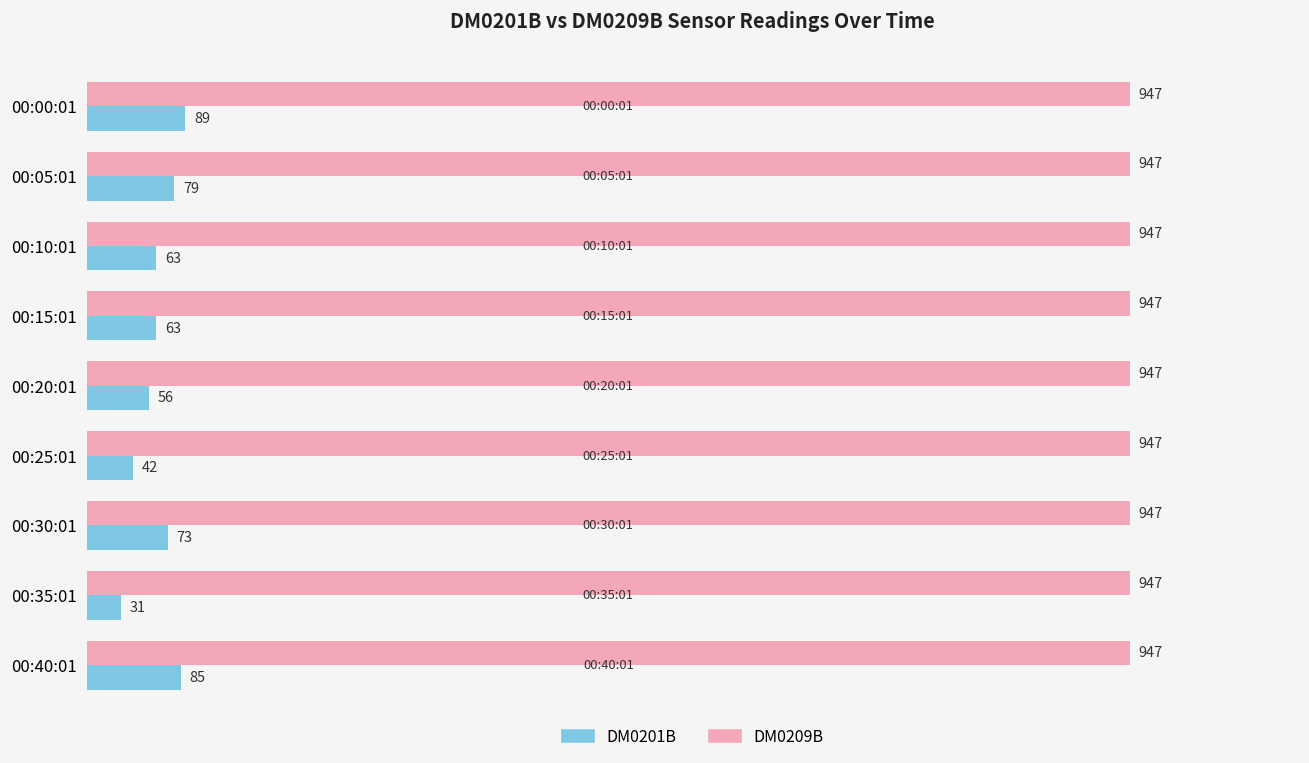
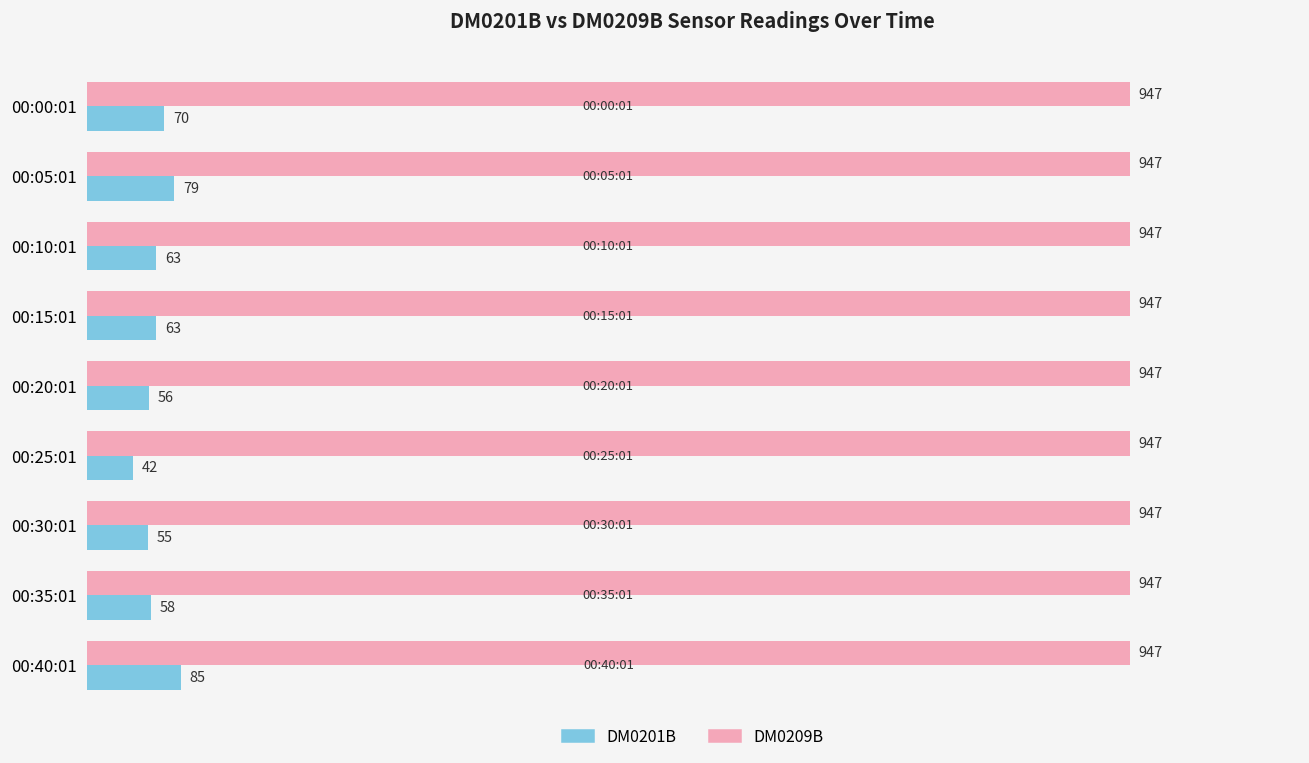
  {
    "DM0201B": {
-     "00:00:01": 89,
+     "00:00:01": 70,
      "00:05:01": 79,
      "00:10:01": 63,
      "00:15:01": 63,
      "00:20:01": 56,
      "00:25:01": 42,
-     "00:30:01": 73,
-     "00:35:01": 31,
+     "00:30:01": 55,
+     "00:35:01": 58,
      "00:40:01": 85
    },
    "DM0209B": {
      "00:00:01": 947,
      "00:05:01": 947,
      "00:10:01": 947,
      "00:15:01": 947,
      "00:20:01": 947,
      "00:25:01": 947,
      "00:30:01": 947,
      "00:35:01": 947,
      "00:40:01": 947
    }
  }
